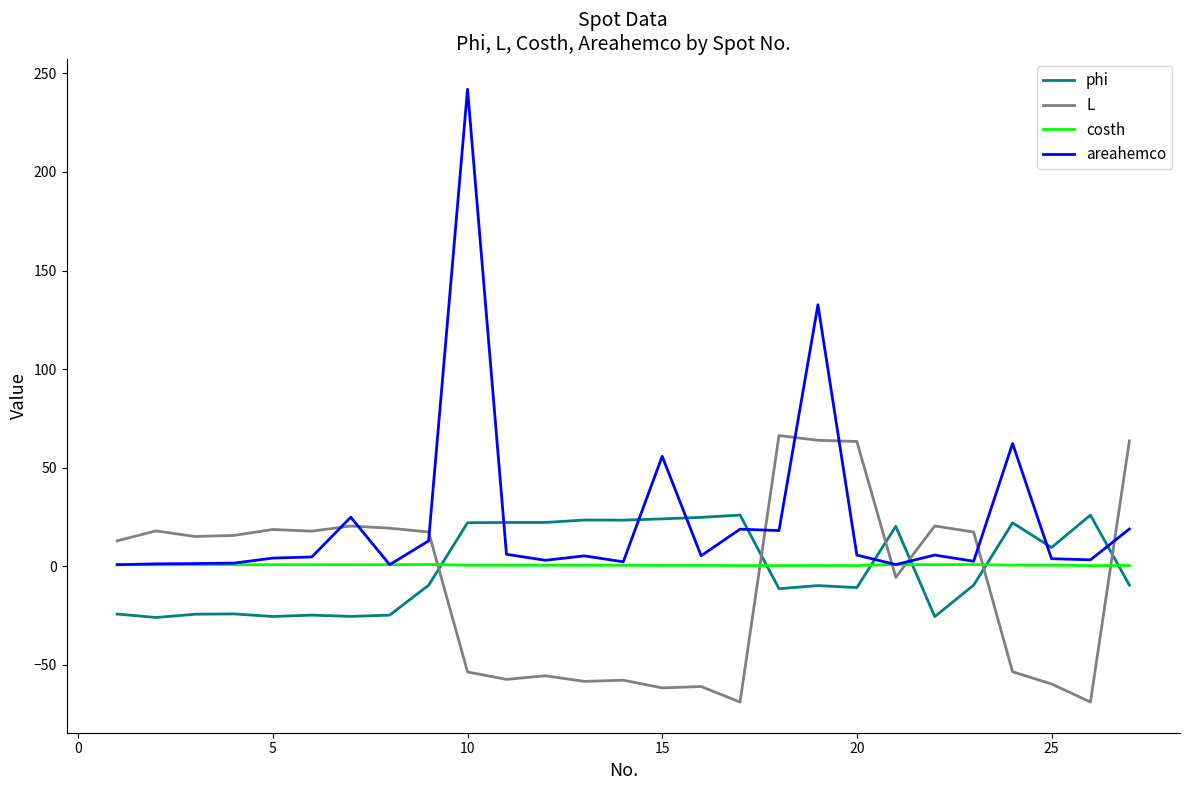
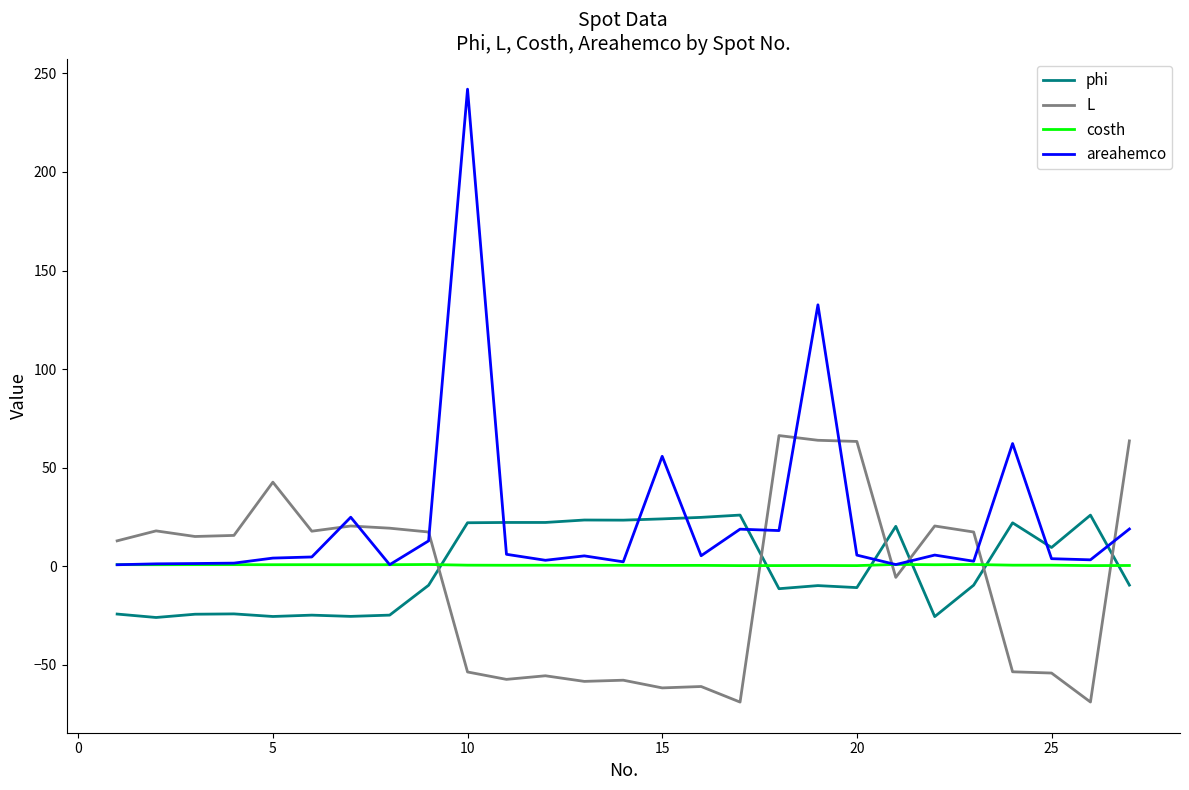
  {
    "phi": {
      "5": -25,
      "10": 22,
      "15": 24,
      "20": -11,
      "25": 10
    },
    "L": {
-     "5": 19,
+     "5": 43,
      "10": -54,
      "15": -62,
      "20": 63,
-     "25": -60
+     "25": -54
    },
    "costh": {
      "5": 1,
      "10": 1,
      "15": 0,
      "20": 0,
      "25": 1
    },
    "areahemco": {
      "5": 4,
      "10": 242,
      "15": 56,
      "20": 6,
      "25": 4
    }
  }
